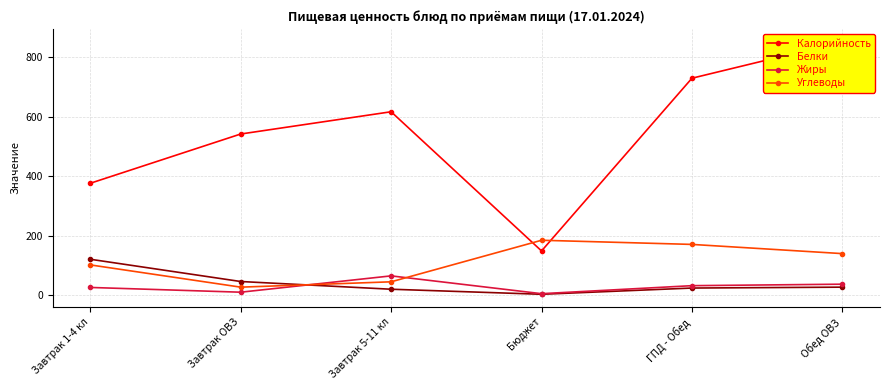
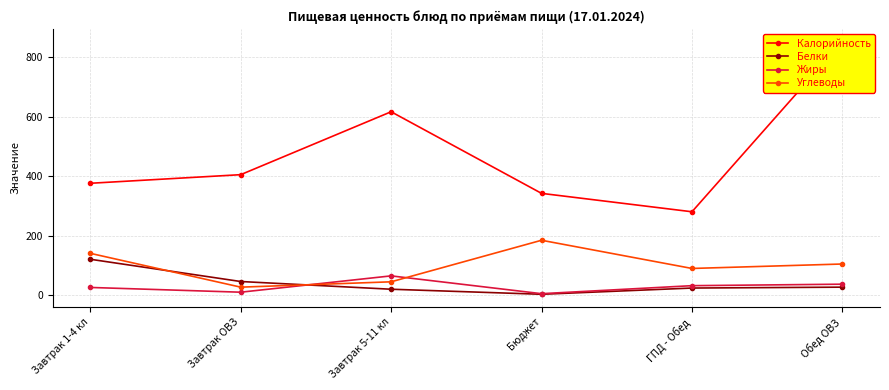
  {
    "Калорийность": {
      "Завтрак 1-4 кл": 380,
-     "Завтрак ОВЗ": 540,
+     "Завтрак ОВЗ": 410,
      "Завтрак 5-11 кл": 620,
-     "Бюджет": 150,
-     "ГПД - Обед": 730
+     "Бюджет": 340,
+     "ГПД - Обед": 280
    },
    "Белки": {
      "Завтрак 1-4 кл": 120,
      "Завтрак ОВЗ": 50,
      "Завтрак 5-11 кл": 20,
      "Обед ОВЗ": 30
    },
    "Жиры": {
      "Завтрак 1-4 кл": 30,
      "Завтрак ОВЗ": 10,
      "Завтрак 5-11 кл": 60,
      "Обед ОВЗ": 40
    },
    "Углеводы": {
-     "Завтрак 1-4 кл": 100,
+     "Завтрак 1-4 кл": 140,
      "Завтрак ОВЗ": 30,
      "Завтрак 5-11 кл": 40,
      "Бюджет": 180,
-     "ГПД - Обед": 170,
-     "Обед ОВЗ": 140
+     "ГПД - Обед": 90,
+     "Обед ОВЗ": 100
    }
  }
